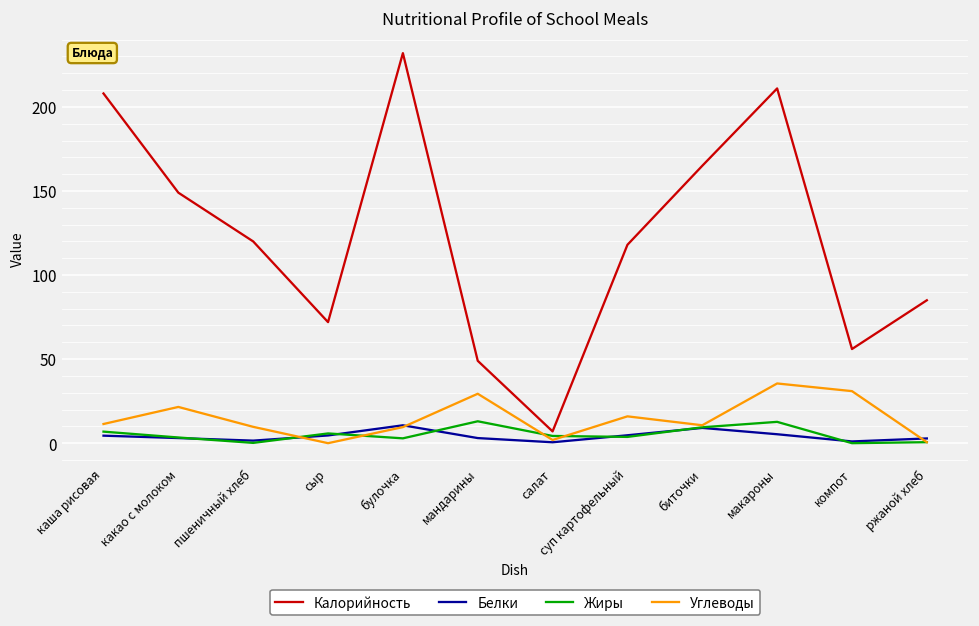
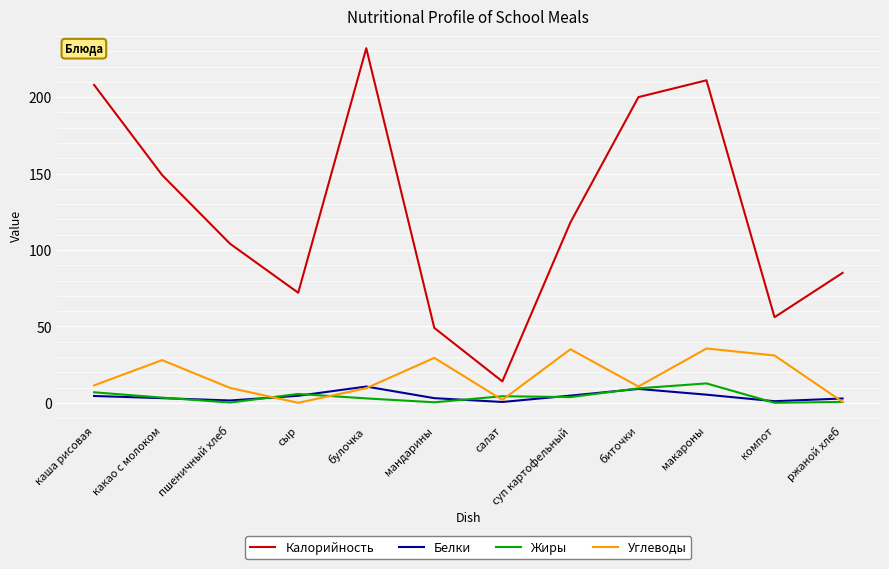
  {
    "Калорийность": {
      "каша рисовая": 208,
      "какао с молоком": 149,
-     "пшеничный хлеб": 120,
+     "пшеничный хлеб": 104,
      "сыр": 72,
      "булочка": 232,
      "мандарины": 49,
-     "салат": 7,
+     "салат": 14,
      "суп картофельный": 118,
-     "биточки": 165,
+     "биточки": 200,
      "макароны": 211,
      "компот": 56,
      "ржаной хлеб": 85
    },
    "Белки": {
      "каша рисовая": 4,
      "мандарины": 3,
      "макароны": 5,
      "ржаной хлеб": 3
    },
    "Жиры": {
      "каша рисовая": 7,
      "булочка": 3,
-     "мандарины": 13,
+     "мандарины": 0,
      "салат": 4,
      "макароны": 13
    },
    "Углеводы": {
      "каша рисовая": 11,
-     "какао с молоком": 22,
+     "какао с молоком": 28,
      "пшеничный хлеб": 10,
      "сыр": 0,
      "мандарины": 29,
-     "суп картофельный": 16,
+     "суп картофельный": 35,
      "макароны": 36,
      "компот": 31
    }
  }
